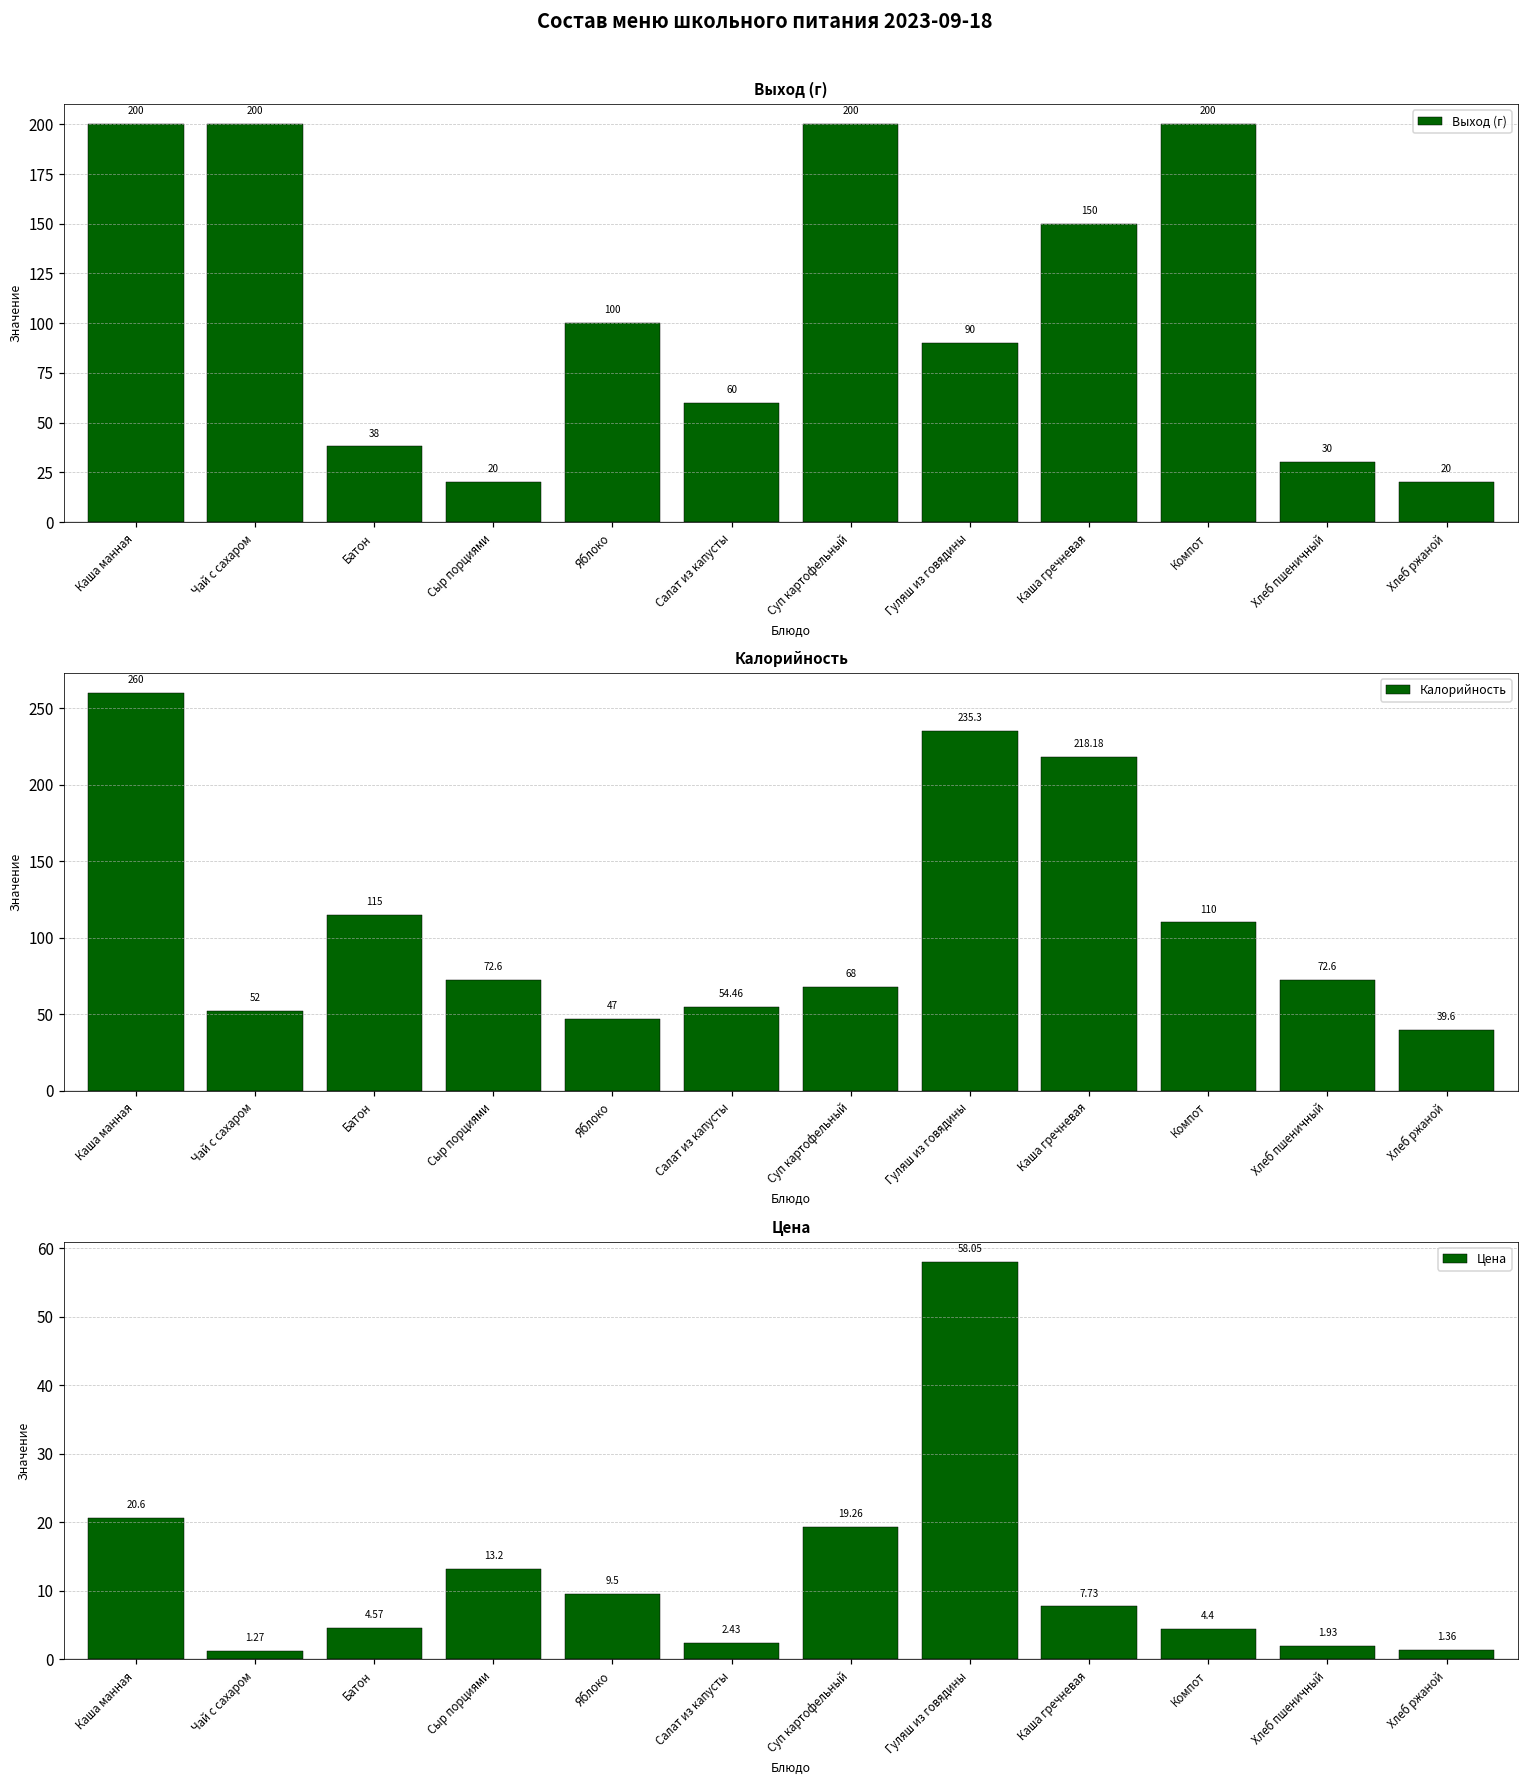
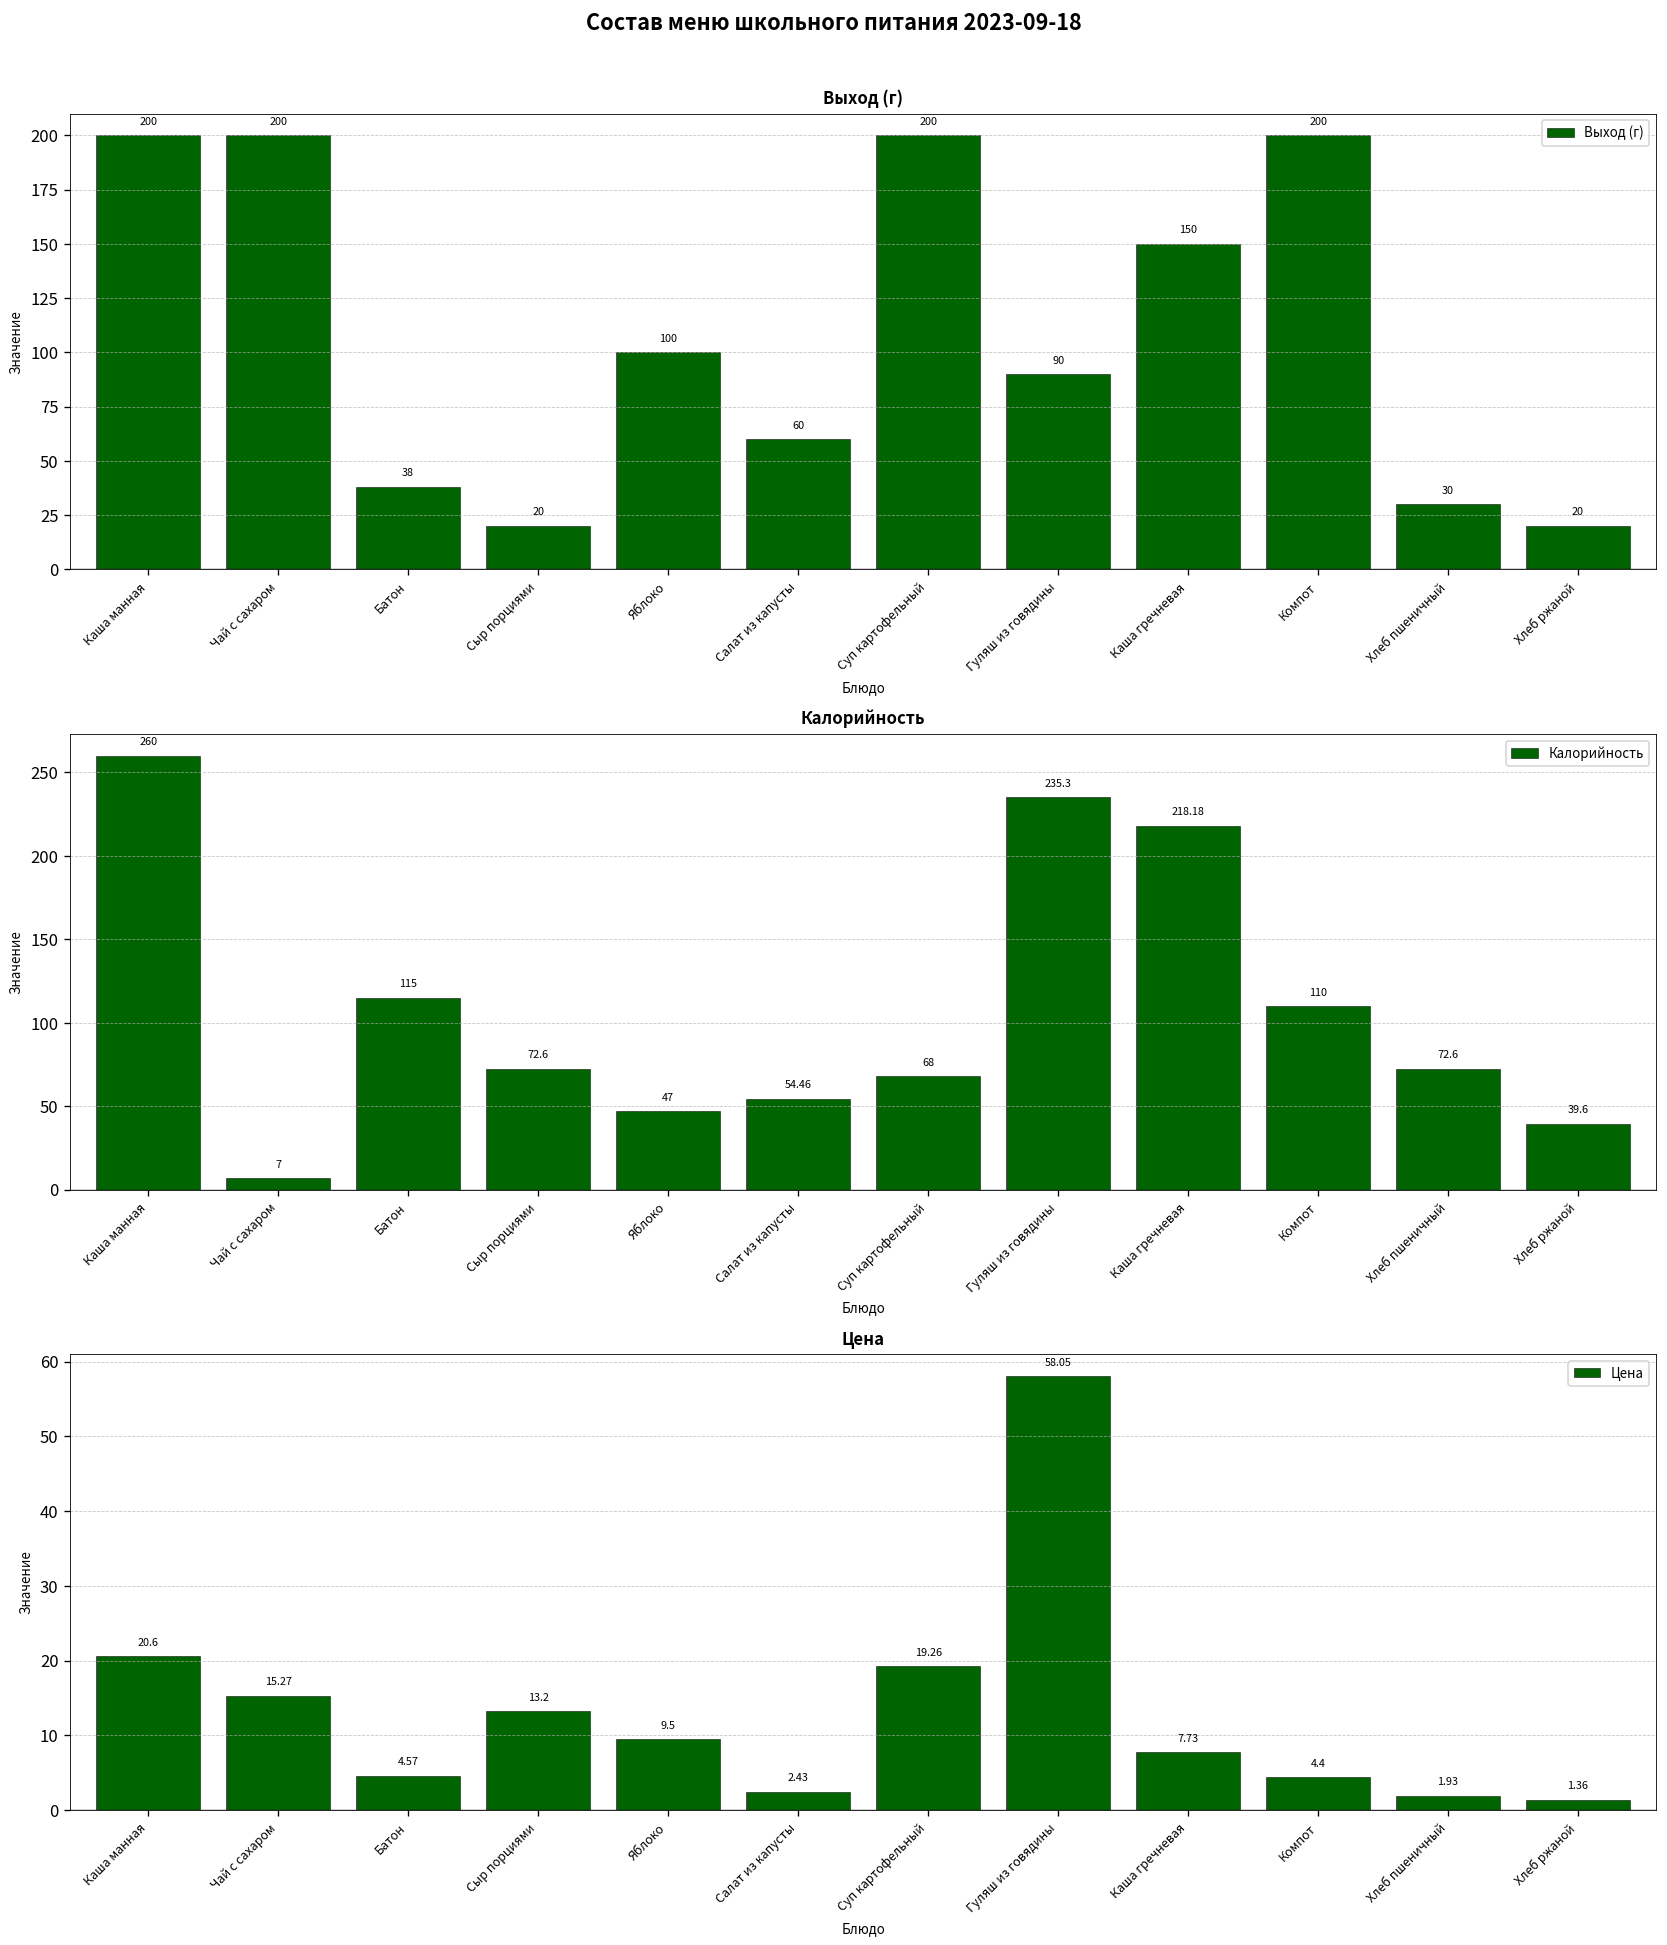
  {
    "Выход (г)": {
      "Каша манная": 200,
      "Чай с сахаром": 200,
      "Батон": 38,
      "Сыр порциями": 20,
      "Яблоко": 100,
      "Салат из капусты": 60,
      "Суп картофельный": 200,
      "Гуляш из говядины": 90,
      "Каша гречневая": 150,
      "Компот": 200,
      "Хлеб пшеничный": 30,
      "Хлеб ржаной": 20
    },
    "Калорийность": {
      "Каша манная": 260,
-     "Чай с сахаром": 52,
+     "Чай с сахаром": 7,
      "Батон": 115,
      "Сыр порциями": 72.6,
      "Яблоко": 47,
      "Салат из капусты": 54.46,
      "Суп картофельный": 68,
      "Гуляш из говядины": 235.3,
      "Каша гречневая": 218.18,
      "Компот": 110,
      "Хлеб пшеничный": 72.6,
      "Хлеб ржаной": 39.6
    },
    "Цена": {
      "Каша манная": 20.6,
-     "Чай с сахаром": 1.27,
+     "Чай с сахаром": 15.27,
      "Батон": 4.57,
      "Сыр порциями": 13.2,
      "Яблоко": 9.5,
      "Салат из капусты": 2.43,
      "Суп картофельный": 19.26,
      "Гуляш из говядины": 58.05,
      "Каша гречневая": 7.73,
      "Компот": 4.4,
      "Хлеб пшеничный": 1.93,
      "Хлеб ржаной": 1.36
    }
  }
